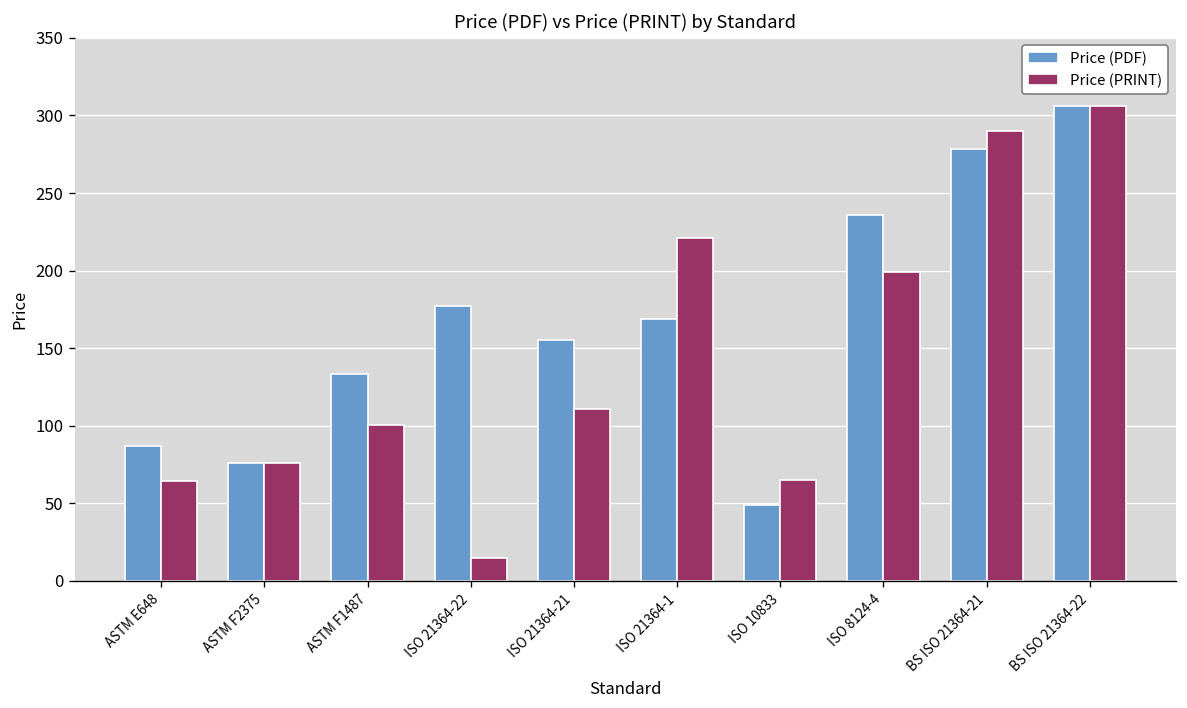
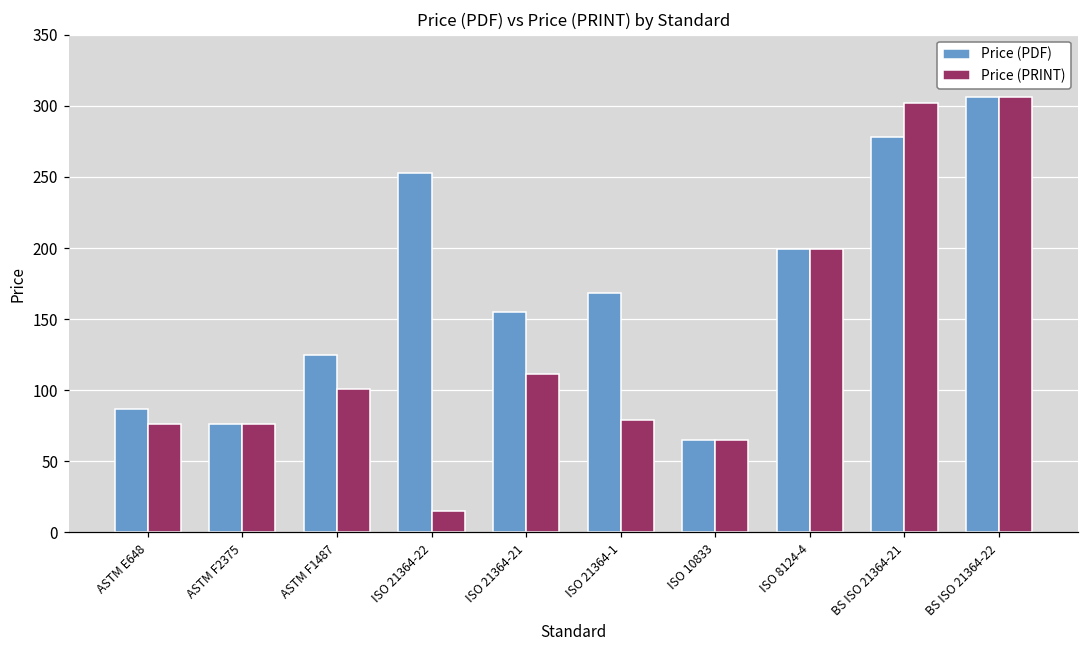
  {
    "Price (PDF)": {
      "ASTM E648": 87,
      "ASTM F2375": 76,
-     "ASTM F1487": 133,
-     "ISO 21364-22": 177,
+     "ASTM F1487": 125,
+     "ISO 21364-22": 253,
      "ISO 21364-21": 155,
      "ISO 21364-1": 169,
-     "ISO 10833": 49,
-     "ISO 8124-4": 236,
+     "ISO 10833": 65,
+     "ISO 8124-4": 199,
      "BS ISO 21364-21": 278,
      "BS ISO 21364-22": 306
    },
    "Price (PRINT)": {
-     "ASTM E648": 65,
+     "ASTM E648": 76,
      "ASTM F2375": 76,
      "ASTM F1487": 101,
      "ISO 21364-22": 15,
      "ISO 21364-21": 111,
-     "ISO 21364-1": 221,
+     "ISO 21364-1": 79,
      "ISO 10833": 65,
      "ISO 8124-4": 199,
-     "BS ISO 21364-21": 290,
+     "BS ISO 21364-21": 302,
      "BS ISO 21364-22": 306
    }
  }
